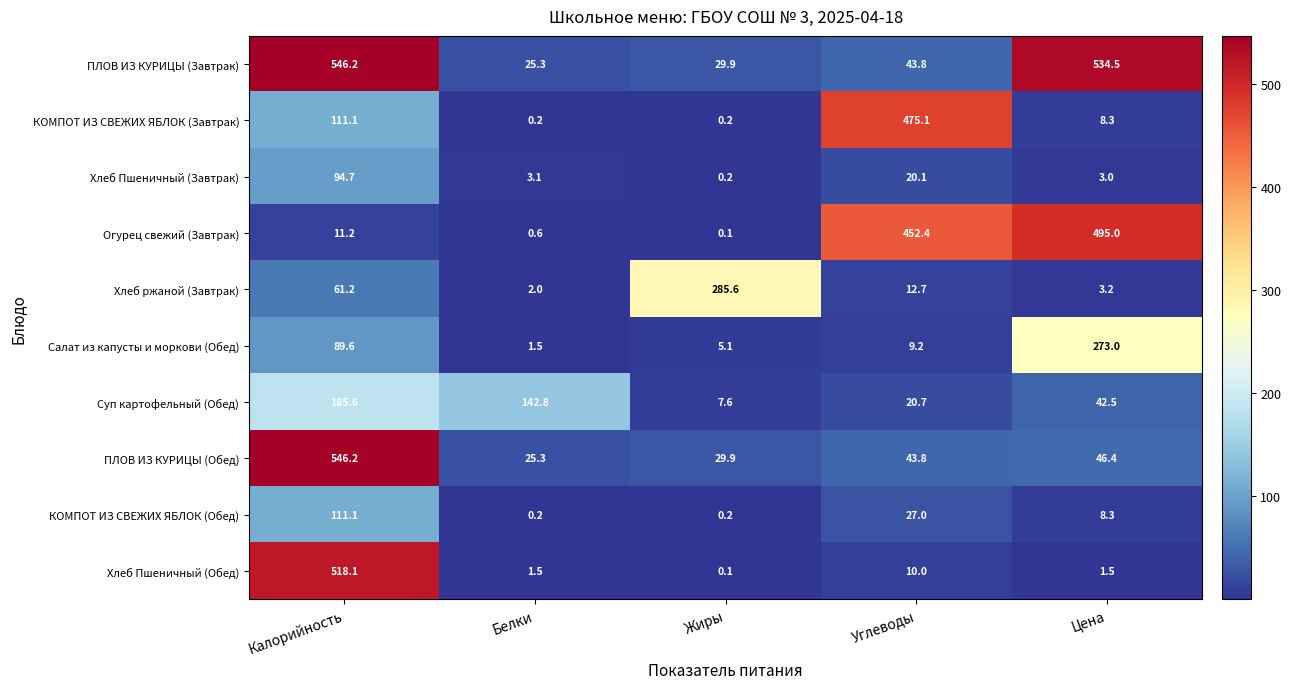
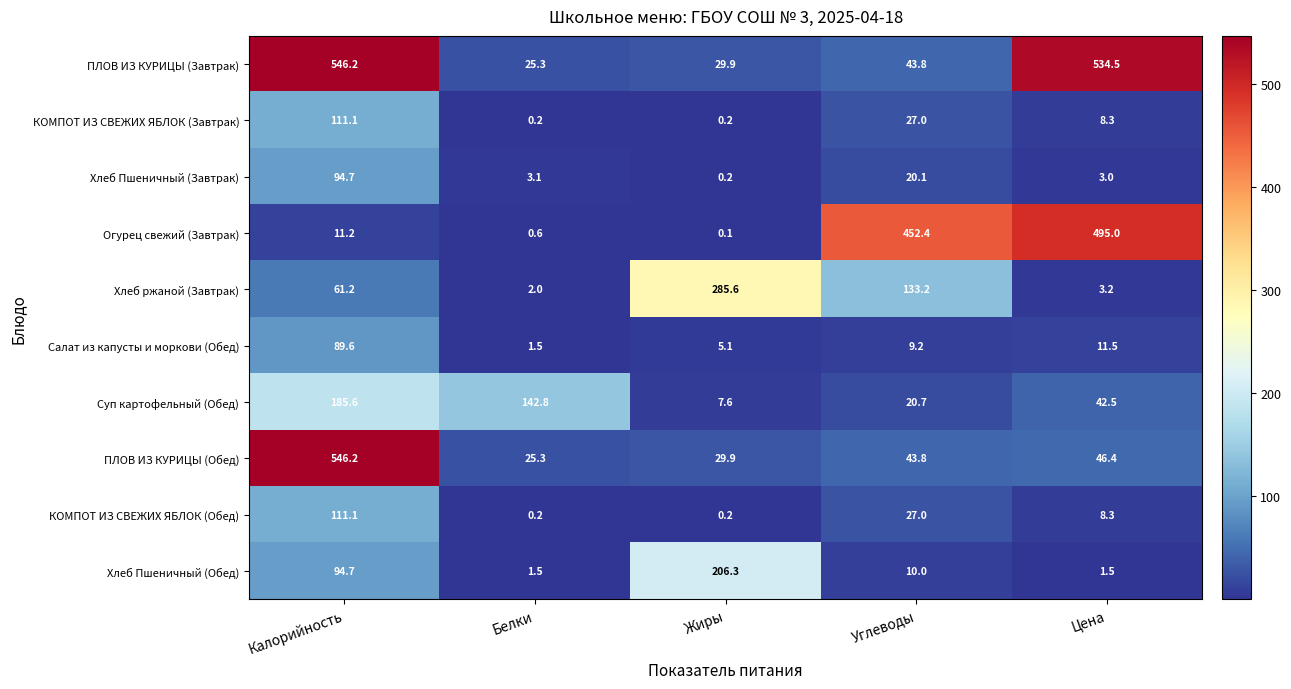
  {
    "ПЛОВ ИЗ КУРИЦЫ (Завтрак)": {
      "Калорийность": 546.2,
      "Белки": 25.3,
      "Жиры": 29.9,
      "Углеводы": 43.8,
      "Цена": 534.5
    },
    "КОМПОТ ИЗ СВЕЖИХ ЯБЛОК (Завтрак)": {
      "Калорийность": 111.1,
      "Белки": 0.2,
      "Жиры": 0.2,
-     "Углеводы": 475.1,
+     "Углеводы": 27.0,
      "Цена": 8.3
    },
    "Хлеб Пшеничный (Завтрак)": {
      "Калорийность": 94.7,
      "Белки": 3.1,
      "Жиры": 0.2,
      "Углеводы": 20.1,
      "Цена": 3.0
    },
    "Огурец свежий (Завтрак)": {
      "Калорийность": 11.2,
      "Белки": 0.6,
      "Жиры": 0.1,
      "Углеводы": 452.4,
      "Цена": 495.0
    },
    "Хлеб ржаной (Завтрак)": {
      "Калорийность": 61.2,
      "Белки": 2.0,
      "Жиры": 285.6,
-     "Углеводы": 12.7,
+     "Углеводы": 133.2,
      "Цена": 3.2
    },
    "Салат из капусты и моркови (Обед)": {
      "Калорийность": 89.6,
      "Белки": 1.5,
      "Жиры": 5.1,
      "Углеводы": 9.2,
-     "Цена": 273.0
+     "Цена": 11.5
    },
    "Суп картофельный (Обед)": {
      "Калорийность": 185.6,
      "Белки": 142.8,
      "Жиры": 7.6,
      "Углеводы": 20.7,
      "Цена": 42.5
    },
    "ПЛОВ ИЗ КУРИЦЫ (Обед)": {
      "Калорийность": 546.2,
      "Белки": 25.3,
      "Жиры": 29.9,
      "Углеводы": 43.8,
      "Цена": 46.4
    },
    "КОМПОТ ИЗ СВЕЖИХ ЯБЛОК (Обед)": {
      "Калорийность": 111.1,
      "Белки": 0.2,
      "Жиры": 0.2,
      "Углеводы": 27.0,
      "Цена": 8.3
    },
    "Хлеб Пшеничный (Обед)": {
-     "Калорийность": 518.1,
+     "Калорийность": 94.7,
      "Белки": 1.5,
-     "Жиры": 0.1,
+     "Жиры": 206.3,
      "Углеводы": 10.0,
      "Цена": 1.5
    }
  }
